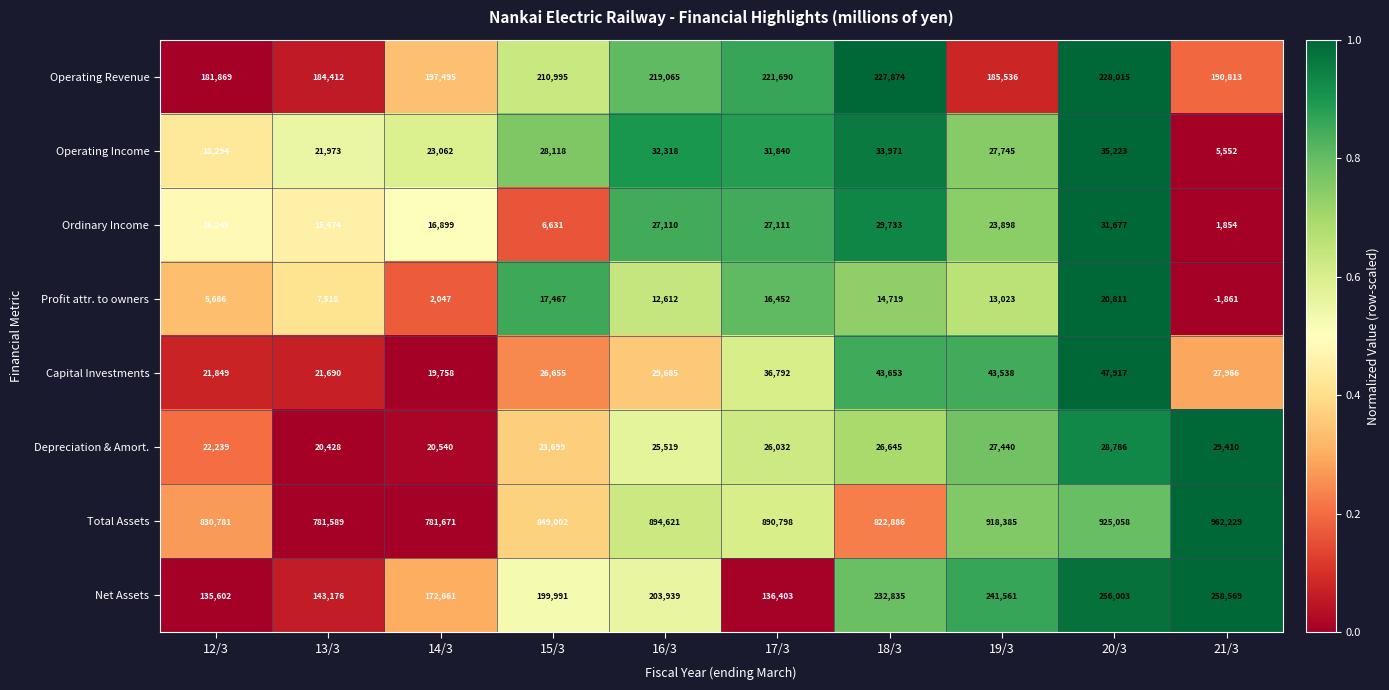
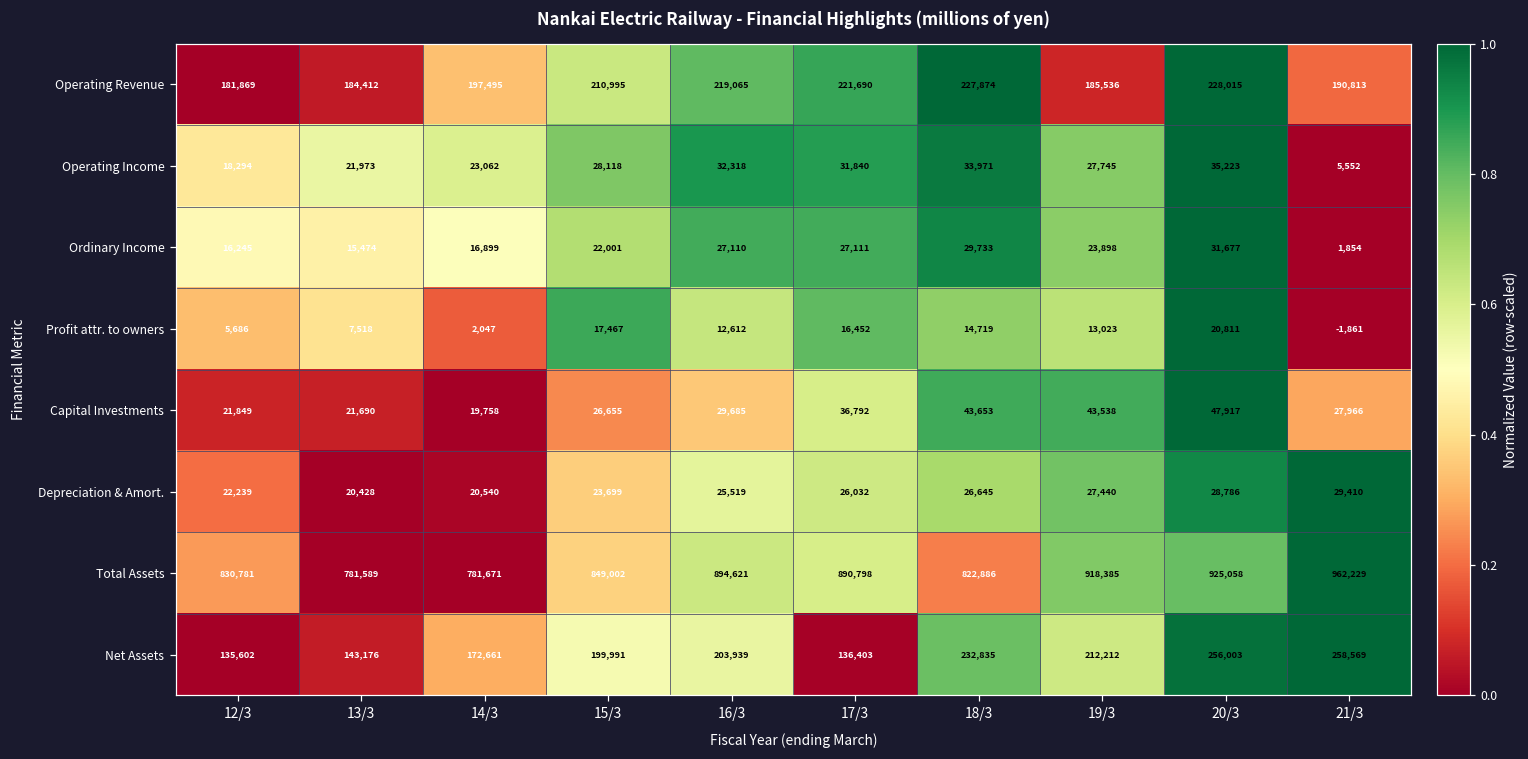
  {
    "Operating Revenue": {
      "12/3": "181,869",
      "13/3": "184,412",
      "14/3": "197,495",
      "15/3": "210,995",
      "16/3": "219,065",
      "17/3": "221,690",
      "18/3": "227,874",
      "19/3": "185,536",
      "20/3": "228,015",
      "21/3": "190,813"
    },
    "Operating Income": {
      "12/3": "18,294",
      "13/3": "21,973",
      "14/3": "23,062",
      "15/3": "28,118",
      "16/3": "32,318",
      "17/3": "31,840",
      "18/3": "33,971",
      "19/3": "27,745",
      "20/3": "35,223",
      "21/3": "5,552"
    },
    "Ordinary Income": {
      "12/3": "16,245",
      "13/3": "15,474",
      "14/3": "16,899",
-     "15/3": "6,631",
+     "15/3": "22,001",
      "16/3": "27,110",
      "17/3": "27,111",
      "18/3": "29,733",
      "19/3": "23,898",
      "20/3": "31,677",
      "21/3": "1,854"
    },
    "Profit attr. to owners": {
      "12/3": "5,686",
      "13/3": "7,518",
      "14/3": "2,047",
      "15/3": "17,467",
      "16/3": "12,612",
      "17/3": "16,452",
      "18/3": "14,719",
      "19/3": "13,023",
      "20/3": "20,811",
      "21/3": "-1,861"
    },
    "Capital Investments": {
      "12/3": "21,849",
      "13/3": "21,690",
      "14/3": "19,758",
      "15/3": "26,655",
      "16/3": "29,685",
      "17/3": "36,792",
      "18/3": "43,653",
      "19/3": "43,538",
      "20/3": "47,917",
      "21/3": "27,966"
    },
    "Depreciation & Amort.": {
      "12/3": "22,239",
      "13/3": "20,428",
      "14/3": "20,540",
      "15/3": "23,699",
      "16/3": "25,519",
      "17/3": "26,032",
      "18/3": "26,645",
      "19/3": "27,440",
      "20/3": "28,786",
      "21/3": "29,410"
    },
    "Total Assets": {
      "12/3": "830,781",
      "13/3": "781,589",
      "14/3": "781,671",
      "15/3": "849,002",
      "16/3": "894,621",
      "17/3": "890,798",
      "18/3": "822,886",
      "19/3": "918,385",
      "20/3": "925,058",
      "21/3": "962,229"
    },
    "Net Assets": {
      "12/3": "135,602",
      "13/3": "143,176",
      "14/3": "172,661",
      "15/3": "199,991",
      "16/3": "203,939",
      "17/3": "136,403",
      "18/3": "232,835",
-     "19/3": "241,561",
+     "19/3": "212,212",
      "20/3": "256,003",
      "21/3": "258,569"
    }
  }
